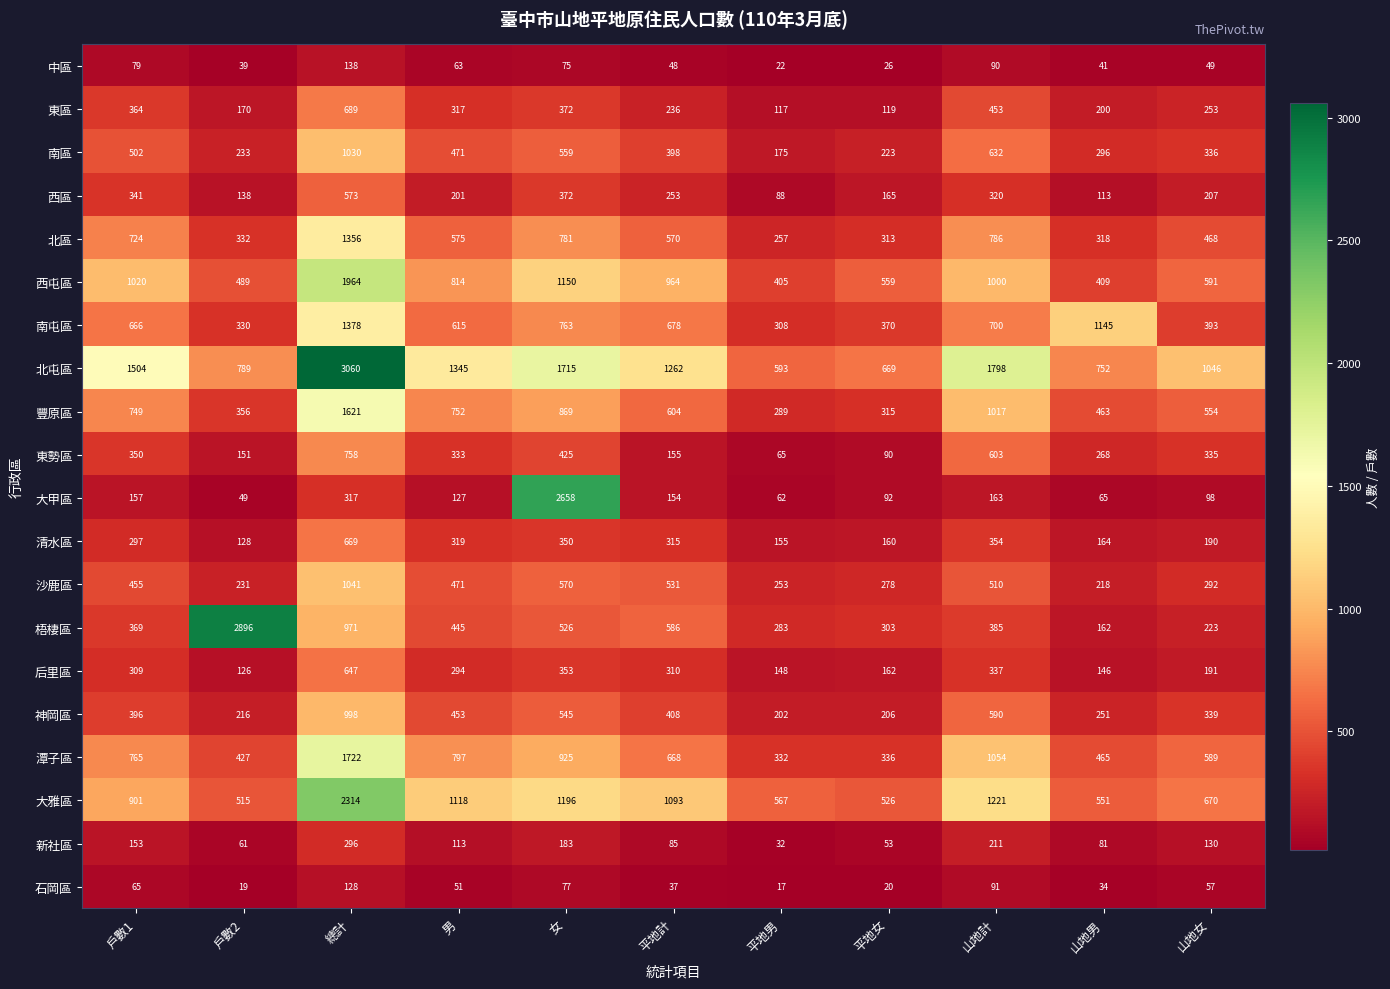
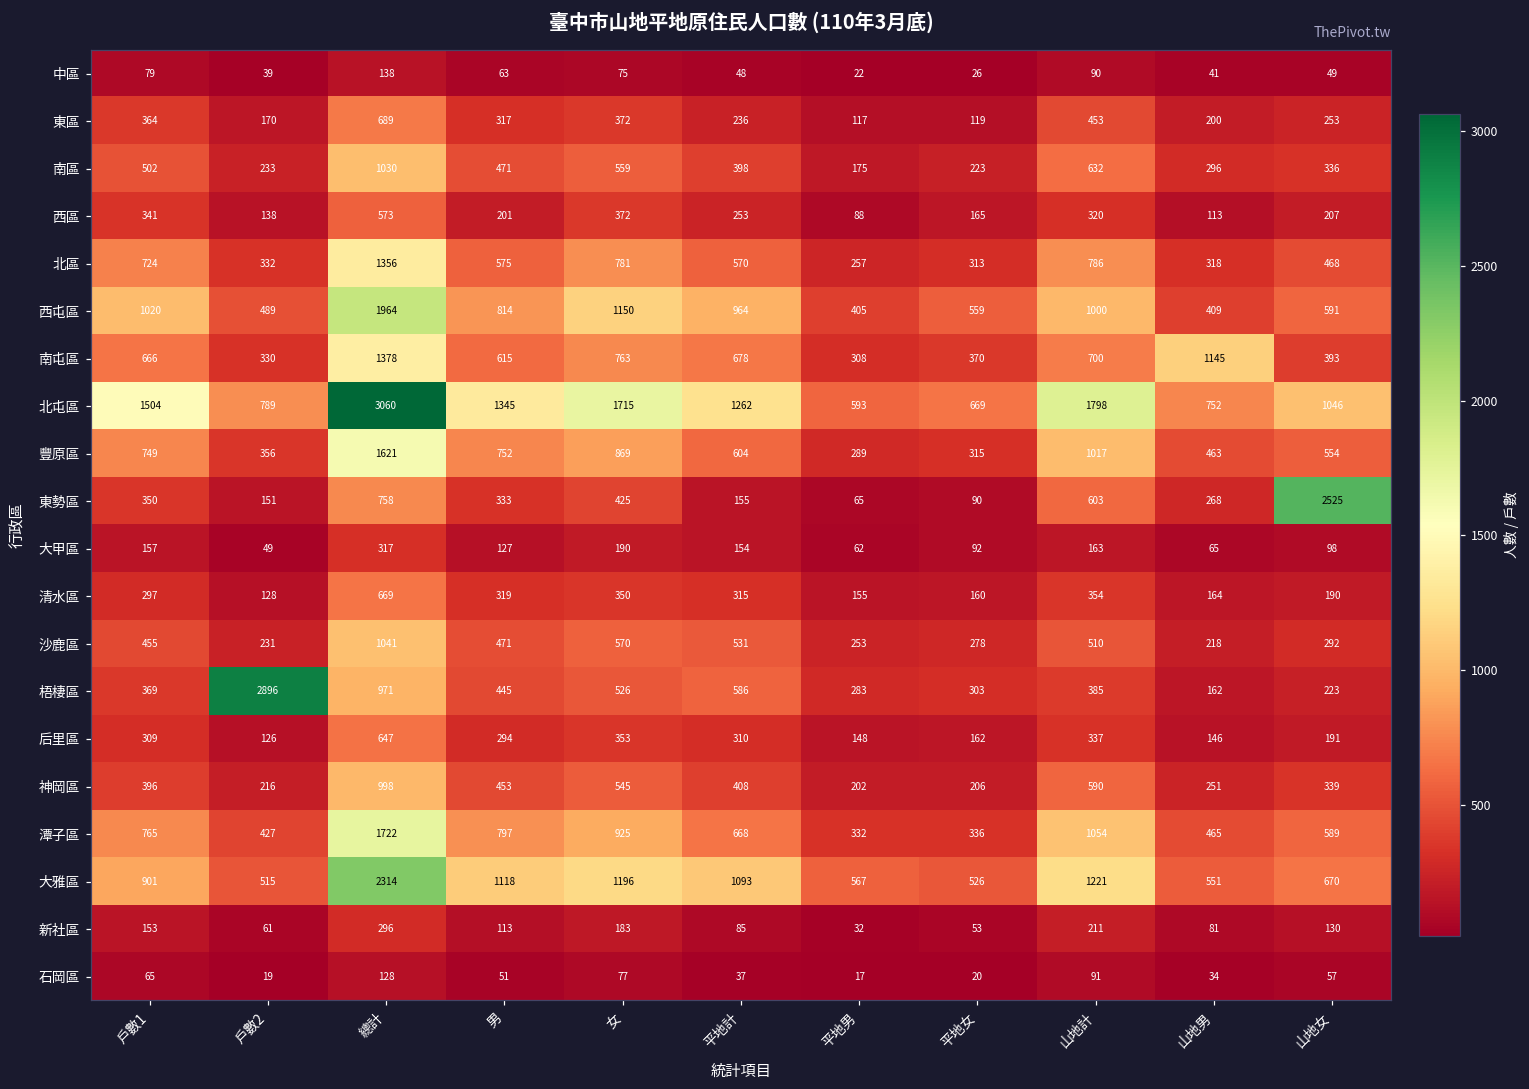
  {
    "東勢區": {
      "戶數1": 350,
      "戶數2": 151,
      "總計": 758,
      "男": 333,
      "女": 425,
      "平地計": 155,
      "平地男": 65,
      "平地女": 90,
      "山地計": 603,
      "山地男": 268,
-     "山地女": 335
+     "山地女": 2525
    },
    "大甲區": {
      "戶數1": 157,
      "戶數2": 49,
      "總計": 317,
      "男": 127,
-     "女": 2658,
+     "女": 190,
      "平地計": 154,
      "平地男": 62,
      "平地女": 92,
      "山地計": 163,
      "山地男": 65,
      "山地女": 98
    }
  }
